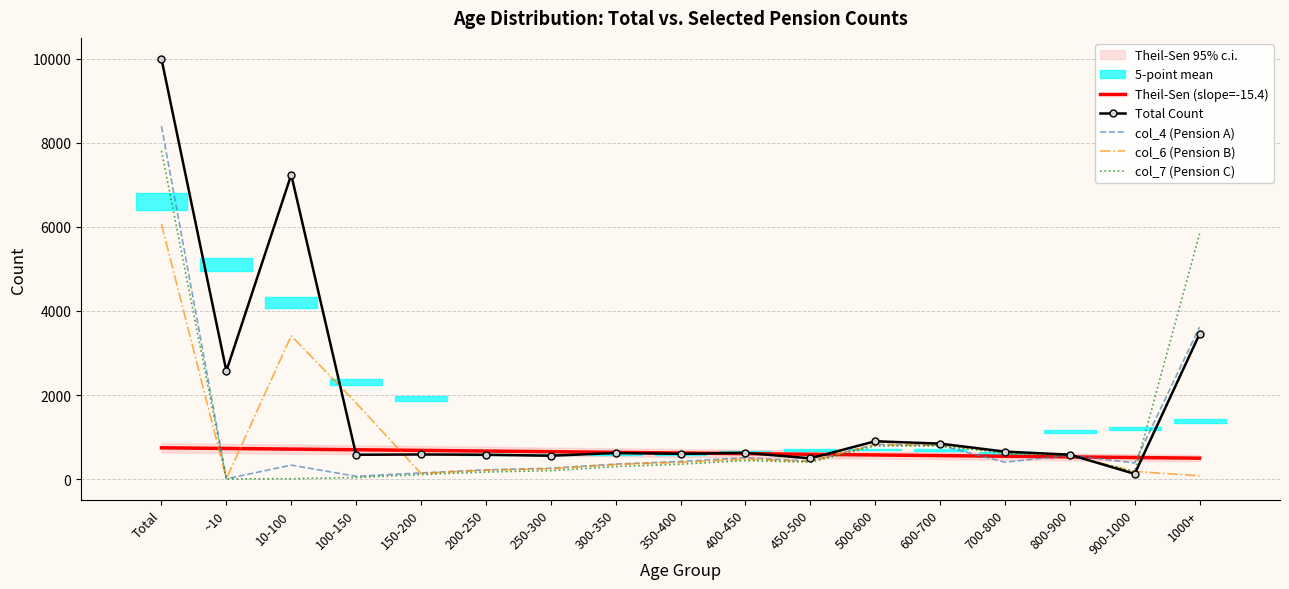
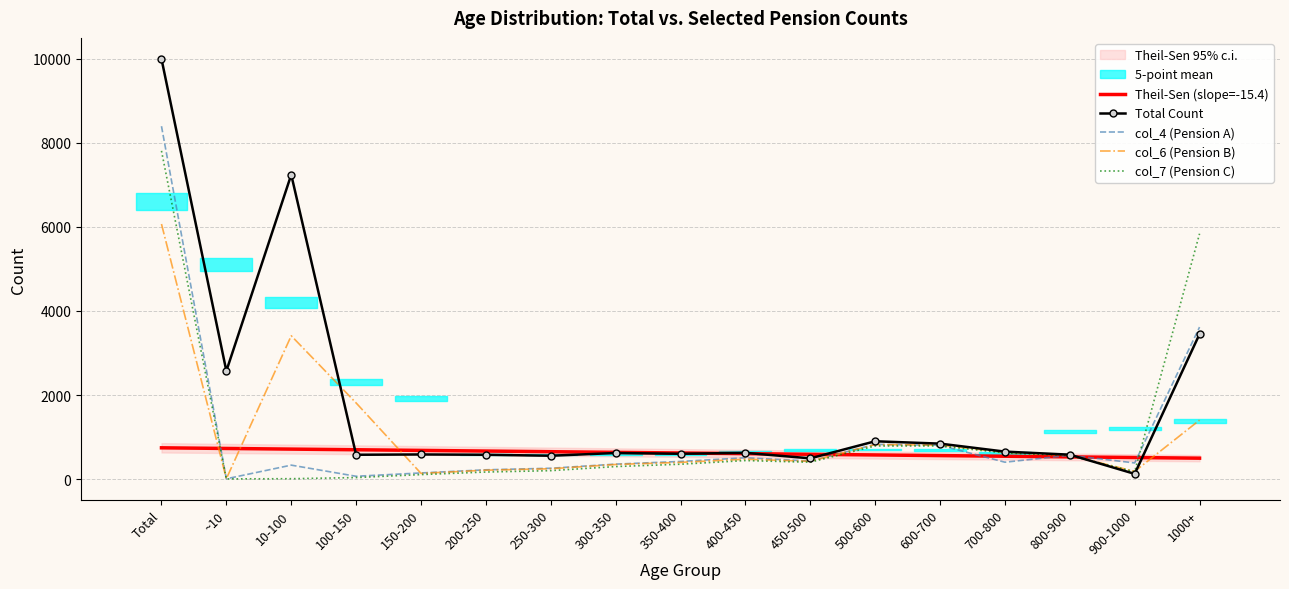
  {
    "Theil-Sen (slope=-15.4)": {
      "Total": 700,
      "~10": 700,
      "10-100": 700,
      "100-150": 700,
      "150-200": 700,
      "200-250": 700,
      "250-300": 700,
      "450-500": 600,
      "500-600": 600,
      "600-700": 600,
      "700-800": 500,
      "900-1000": 500,
      "1000+": 500
    },
    "Total Count": {
      "Total": 10000,
      "~10": 2600,
      "10-100": 7200,
      "100-150": 600,
      "150-200": 600,
      "200-250": 600,
      "250-300": 600,
      "450-500": 500,
      "500-600": 900,
      "1000+": 3500
    },
    "col_4 (Pension A)": {
      "Total": 8400,
      "10-100": 300,
      "700-800": 400,
      "900-1000": 400,
      "1000+": 3600
    },
    "col_6 (Pension B)": {
      "Total": 6100,
      "10-100": 3400,
      "100-150": 1800,
-     "1000+": 100
+     "1000+": 1400
    },
    "col_7 (Pension C)": {
      "Total": 7800,
      "10-100": 0,
      "1000+": 5800
    }
  }
